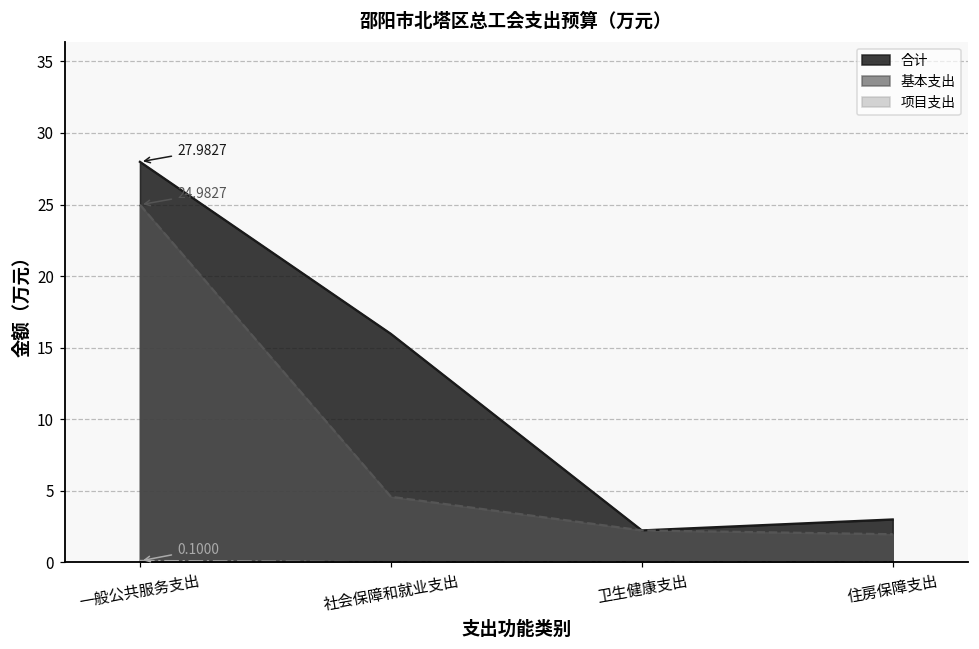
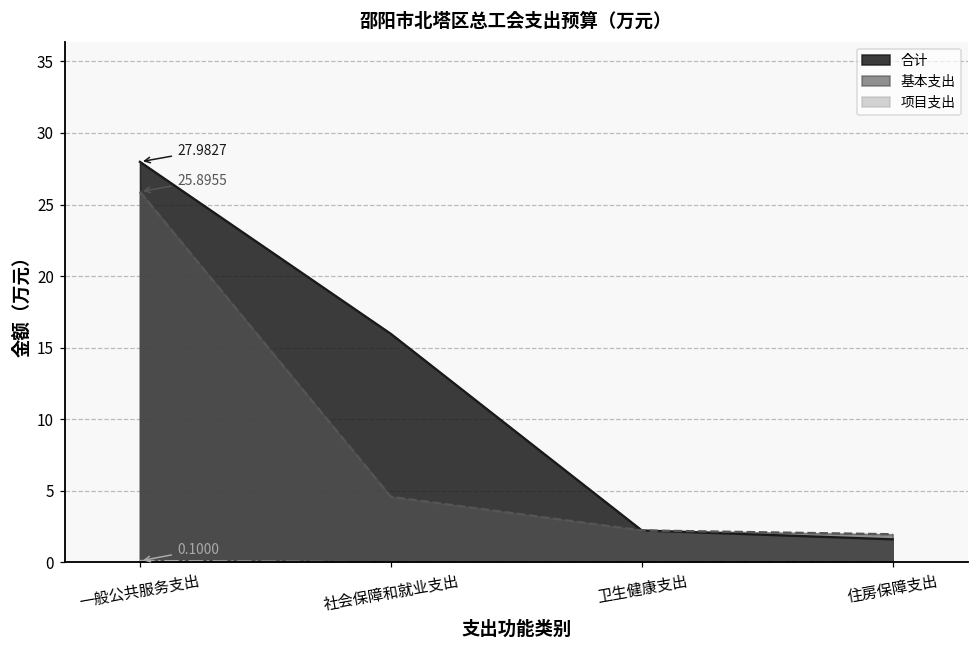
  {
    "合计": {
      "社会保障和就业支出": 16.0,
-     "住房保障支出": 3.0
+     "住房保障支出": 1.6
    },
    "基本支出": {
-     "一般公共服务支出": 25.0,
+     "一般公共服务支出": 25.9,
      "社会保障和就业支出": 4.6,
      "住房保障支出": 2.0
    },
    "项目支出": {
      "一般公共服务支出": 0.1000
    }
  }
